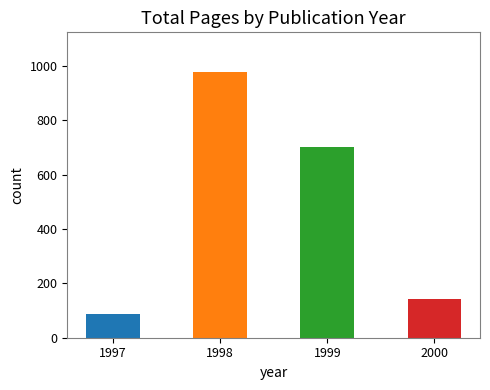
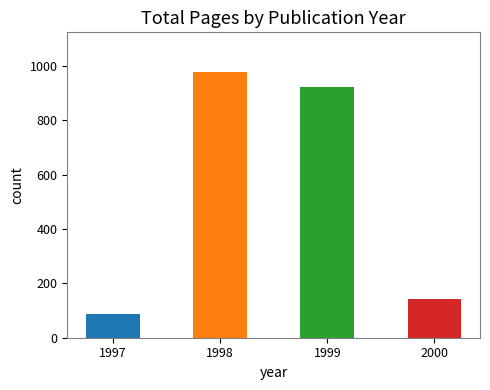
  {
    "1997": 90,
    "1998": 980,
-   "1999": 700,
+   "1999": 920,
    "2000": 140
  }
